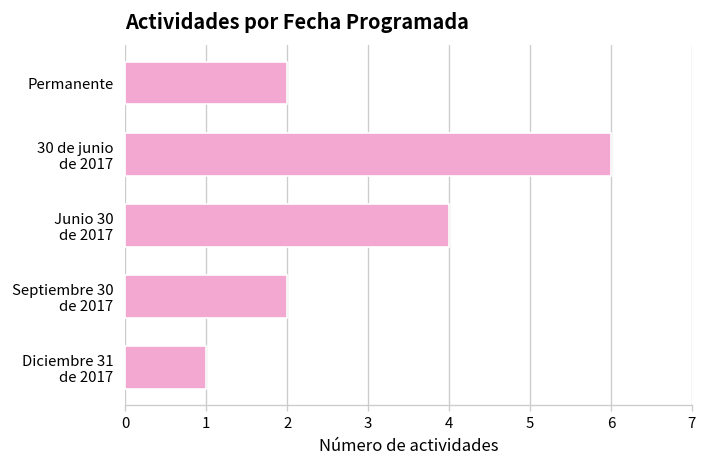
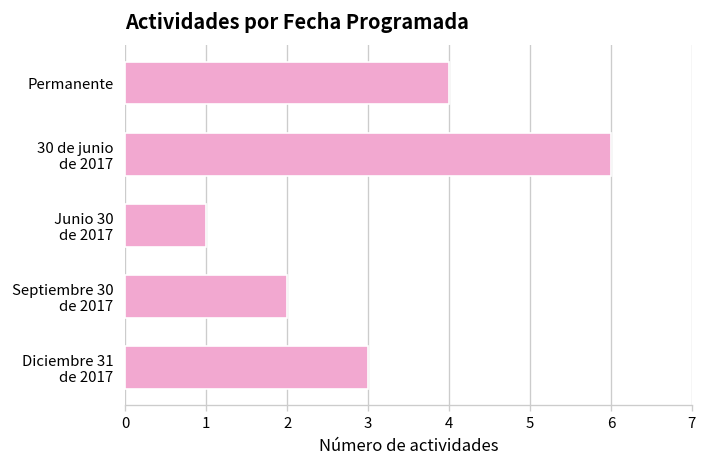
  {
-   "Permanente": 2,
+   "Permanente": 4,
    "30 de junio de 2017": 6,
-   "Junio 30 de 2017": 4,
+   "Junio 30 de 2017": 1,
    "Septiembre 30 de 2017": 2,
-   "Diciembre 31 de 2017": 1
+   "Diciembre 31 de 2017": 3
  }
